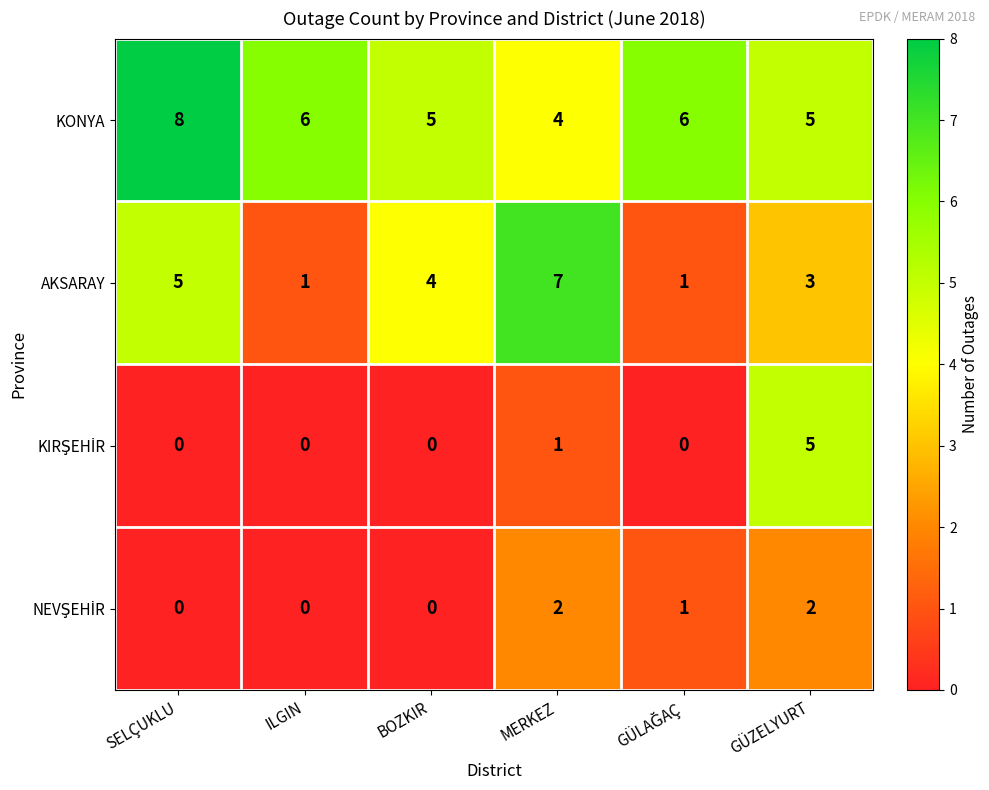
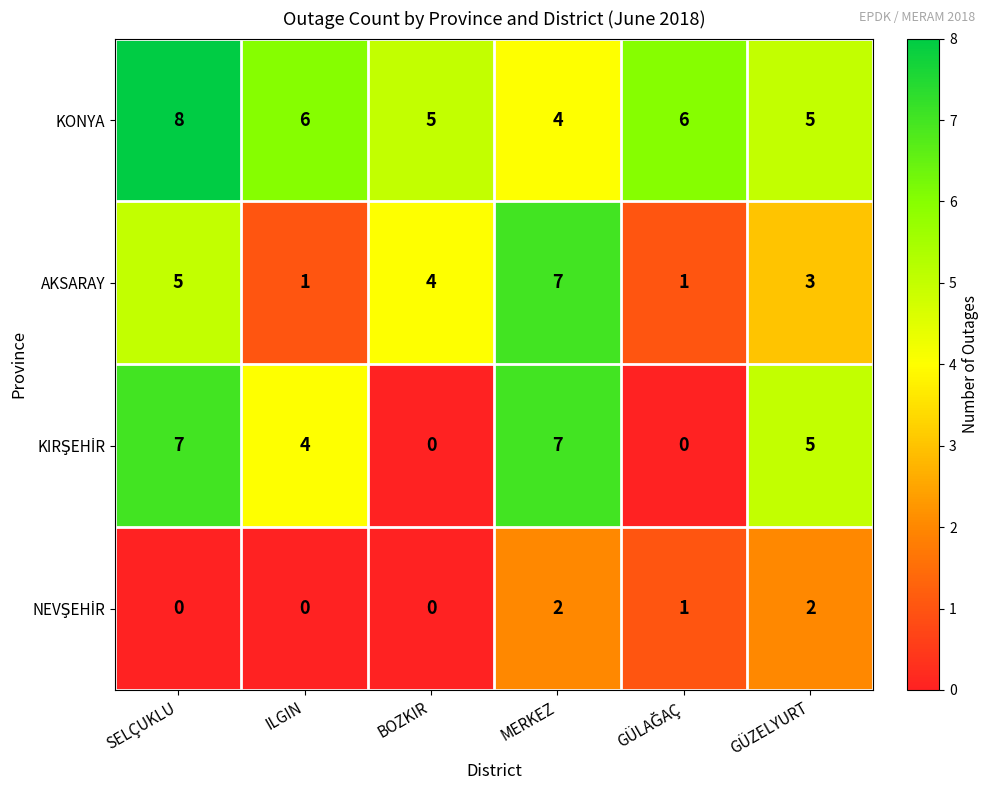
  {
    "KONYA": {
      "SELÇUKLU": 8,
      "ILGIN": 6,
      "BOZKIR": 5,
      "MERKEZ": 4,
      "GÜLAĞAÇ": 6,
      "GÜZELYURT": 5
    },
    "AKSARAY": {
      "SELÇUKLU": 5,
      "ILGIN": 1,
      "BOZKIR": 4,
      "MERKEZ": 7,
      "GÜLAĞAÇ": 1,
      "GÜZELYURT": 3
    },
    "KIRŞEHİR": {
-     "SELÇUKLU": 0,
-     "ILGIN": 0,
+     "SELÇUKLU": 7,
+     "ILGIN": 4,
      "BOZKIR": 0,
-     "MERKEZ": 1,
+     "MERKEZ": 7,
      "GÜLAĞAÇ": 0,
      "GÜZELYURT": 5
    },
    "NEVŞEHİR": {
      "SELÇUKLU": 0,
      "ILGIN": 0,
      "BOZKIR": 0,
      "MERKEZ": 2,
      "GÜLAĞAÇ": 1,
      "GÜZELYURT": 2
    }
  }
